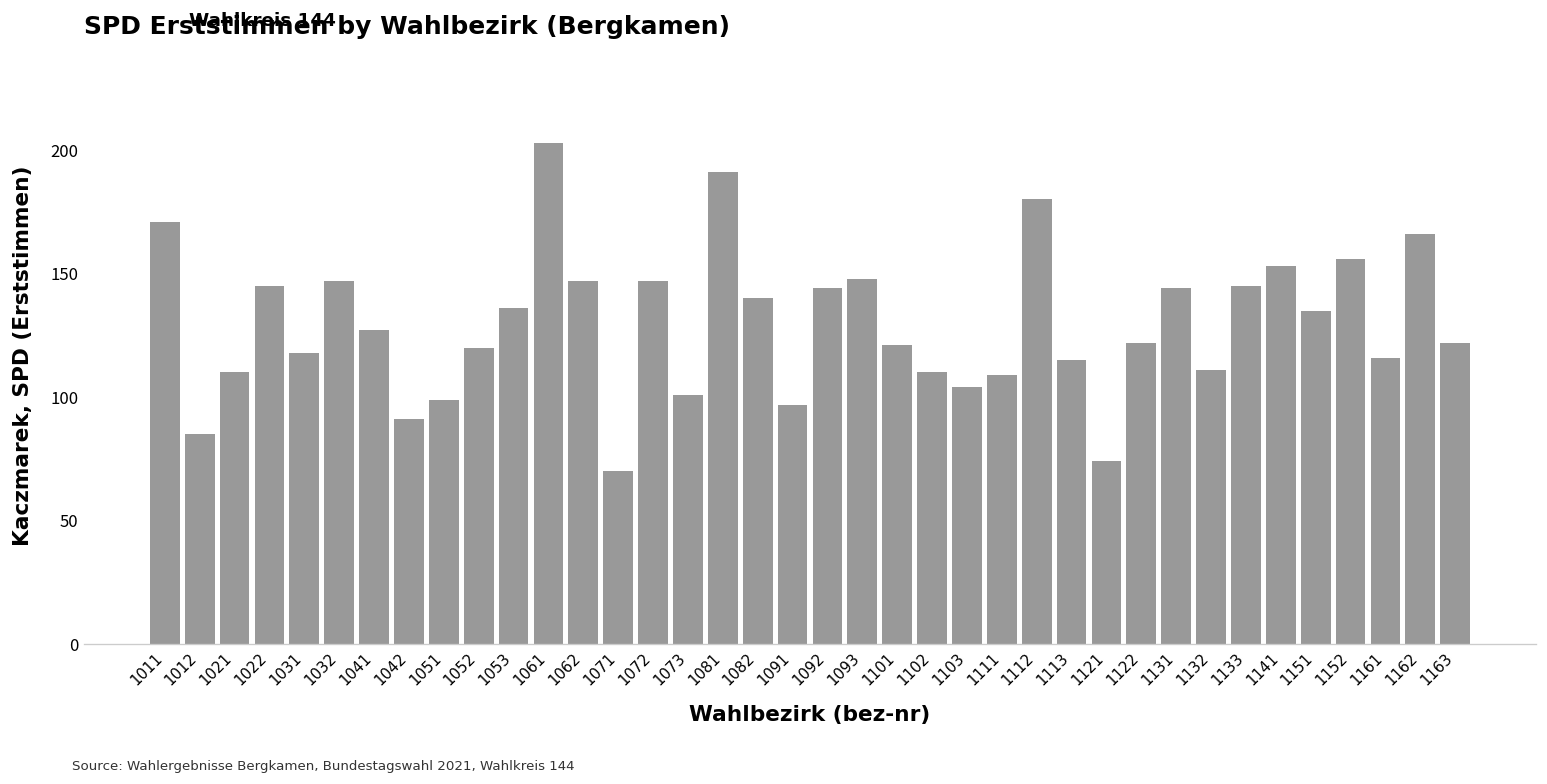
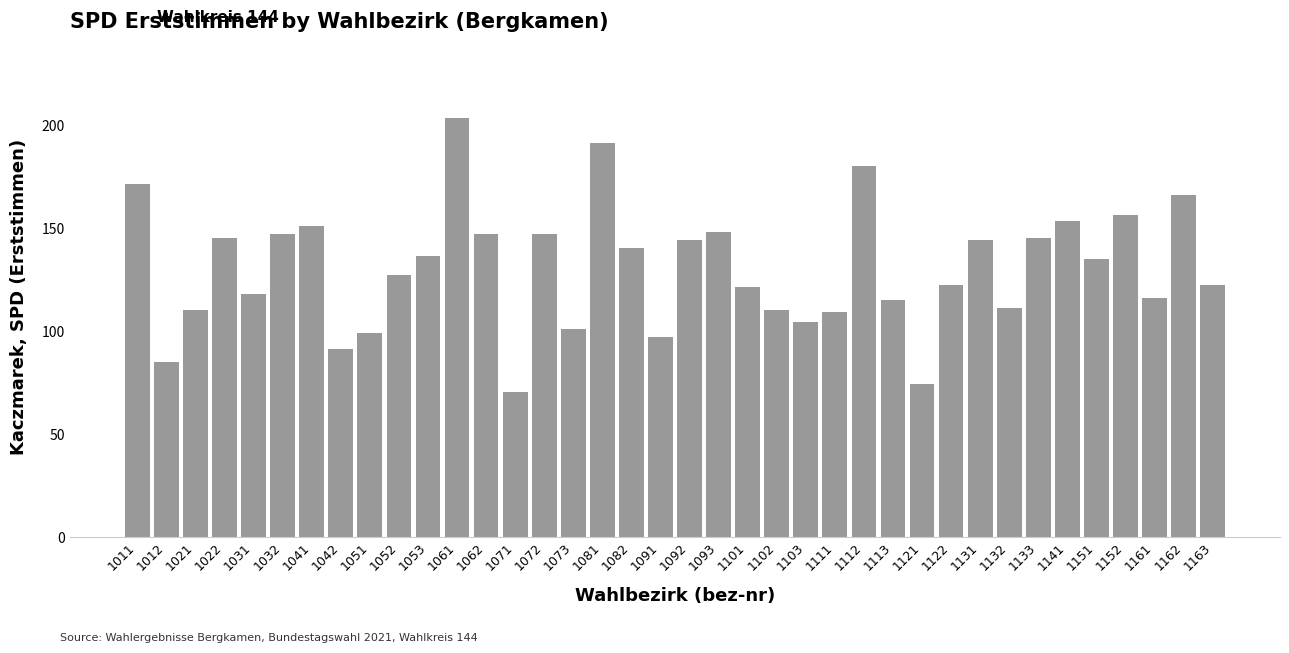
  {
    "1011": 171,
    "1012": 85,
    "1021": 110,
    "1022": 145,
    "1031": 118,
    "1032": 147,
-   "1041": 127,
+   "1041": 151,
    "1042": 91,
    "1051": 99,
-   "1052": 120,
+   "1052": 127,
    "1053": 136,
    "1061": 203,
    "1062": 147,
    "1071": 70,
    "1072": 147,
    "1073": 101,
    "1081": 191,
    "1082": 140,
    "1091": 97,
    "1092": 144,
    "1093": 148,
    "1101": 121,
    "1102": 110,
    "1103": 104,
    "1111": 109,
    "1112": 180,
    "1113": 115,
    "1121": 74,
    "1122": 122,
    "1131": 144,
    "1132": 111,
    "1133": 145,
    "1141": 153,
    "1151": 135,
    "1152": 156,
    "1161": 116,
    "1162": 166,
    "1163": 122
  }
